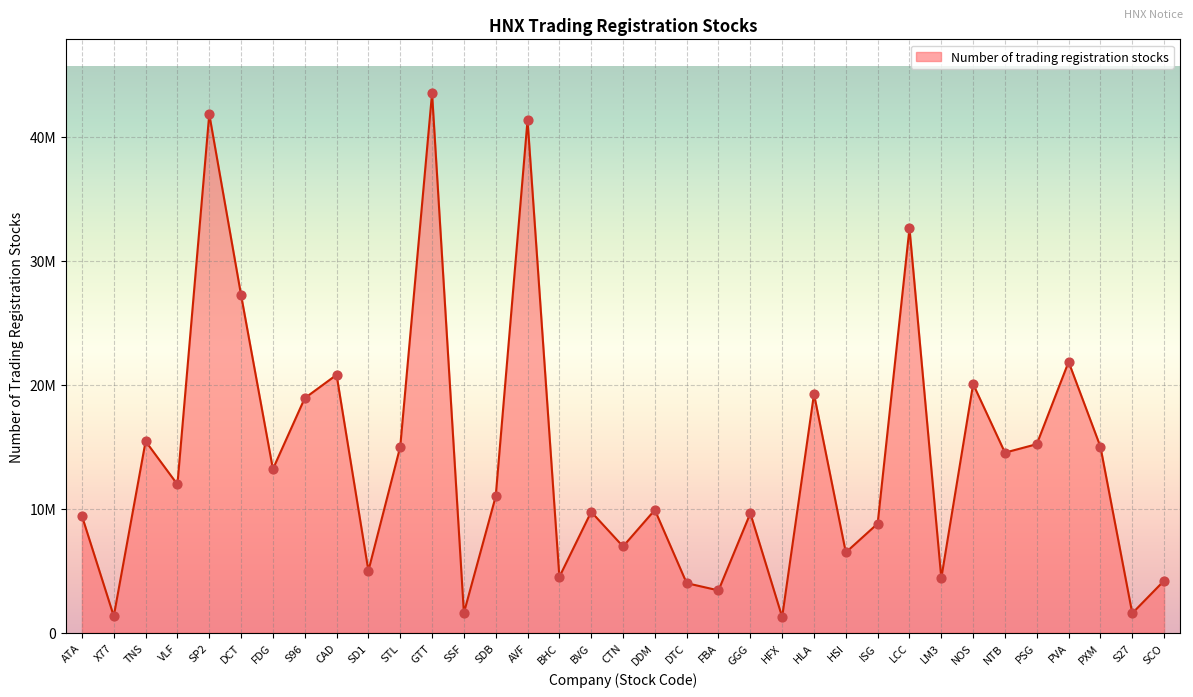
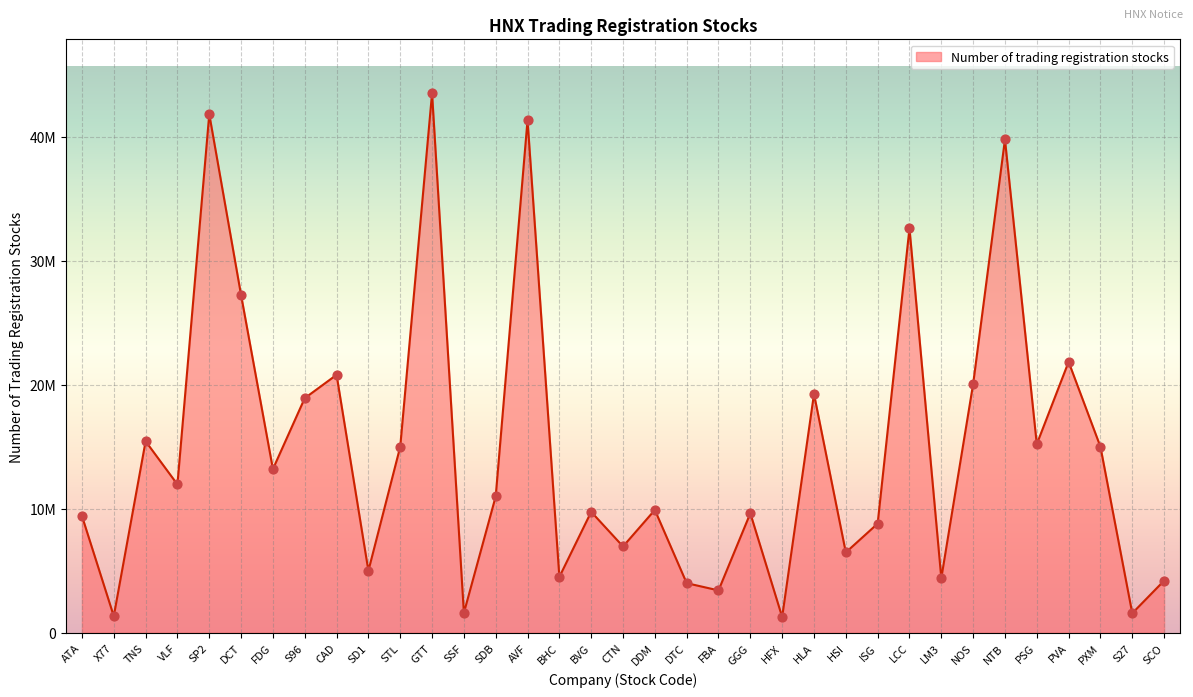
  {
    "ATA": 9400000,
    "X77": 1300000,
    "TNS": 15400000,
    "VLF": 12000000,
    "SP2": 41800000,
    "DCT": 27200000,
    "FDG": 13200000,
    "S96": 18900000,
    "CAD": 20800000,
    "SD1": 5000000,
    "STL": 15000000,
    "GTT": 43500000,
    "SSF": 1600000,
    "SDB": 11000000,
    "AVF": 41300000,
    "BHC": 4500000,
    "BVG": 9800000,
    "CTN": 7000000,
    "DDM": 9900000,
    "DTC": 4000000,
    "FBA": 3400000,
    "GGG": 9600000,
    "HFX": 1300000,
    "HLA": 19300000,
    "HSI": 6500000,
    "ISG": 8800000,
    "LCC": 32600000,
    "LM3": 4400000,
    "NOS": 20100000,
-   "NTB": 14500000,
+   "NTB": 39800000,
    "PSG": 15200000,
    "PVA": 21800000,
    "PXM": 15000000,
    "S27": 1600000,
    "SCO": 4200000
  }
